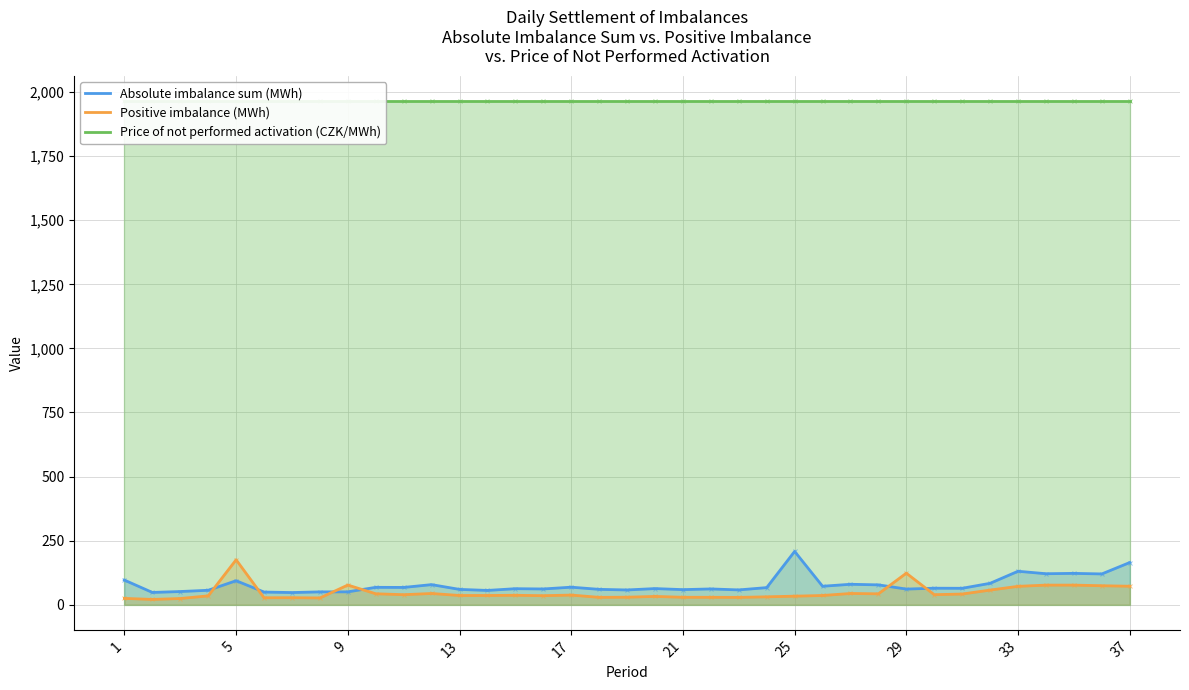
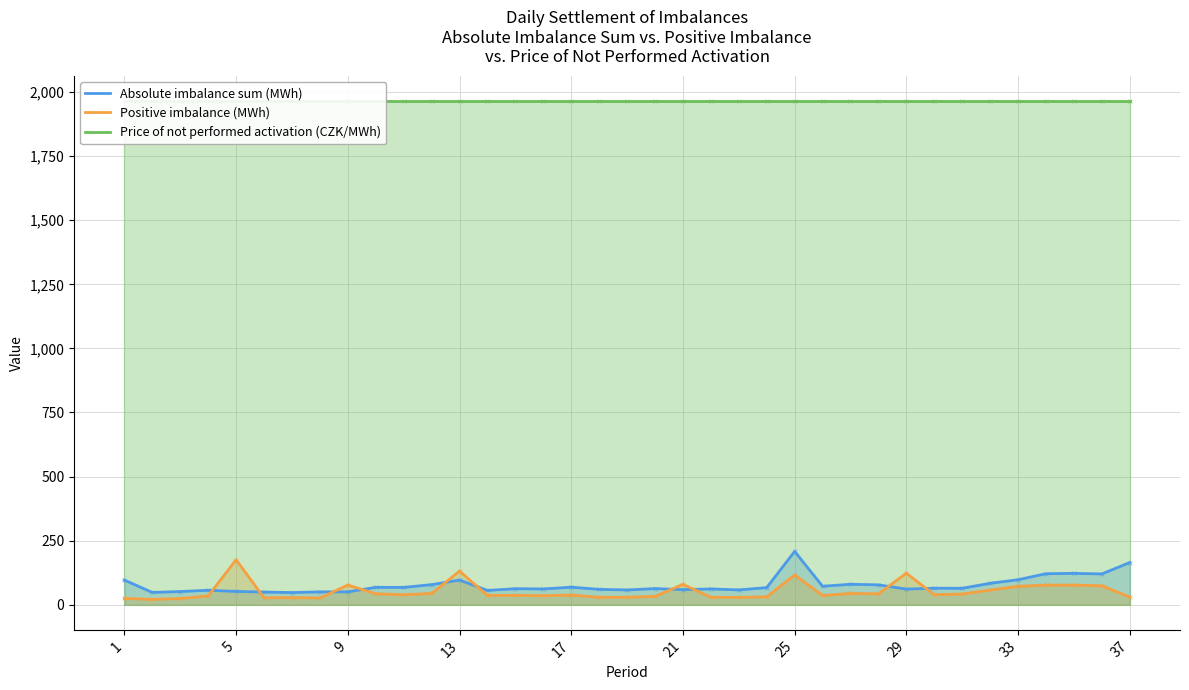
  {
    "Absolute imbalance sum (MWh)": {
      "1": "100",
-     "5": "90",
+     "5": "50",
      "9": "50",
-     "13": "60",
+     "13": "100",
      "17": "70",
      "21": "60",
      "25": "210",
      "29": "60",
-     "33": "130",
+     "33": "100",
      "37": "160"
    },
    "Positive imbalance (MWh)": {
      "1": "20",
      "5": "180",
      "9": "80",
-     "13": "40",
+     "13": "130",
      "17": "40",
-     "21": "30",
-     "25": "30",
+     "21": "80",
+     "25": "120",
      "29": "120",
      "33": "70",
-     "37": "70"
+     "37": "30"
    },
    "Price of not performed activation (CZK/MWh)": {
      "13": "1,960",
      "17": "1,960",
      "21": "1,960",
      "25": "1,960",
      "29": "1,960",
      "33": "1,960",
      "37": "1,960"
    }
  }
